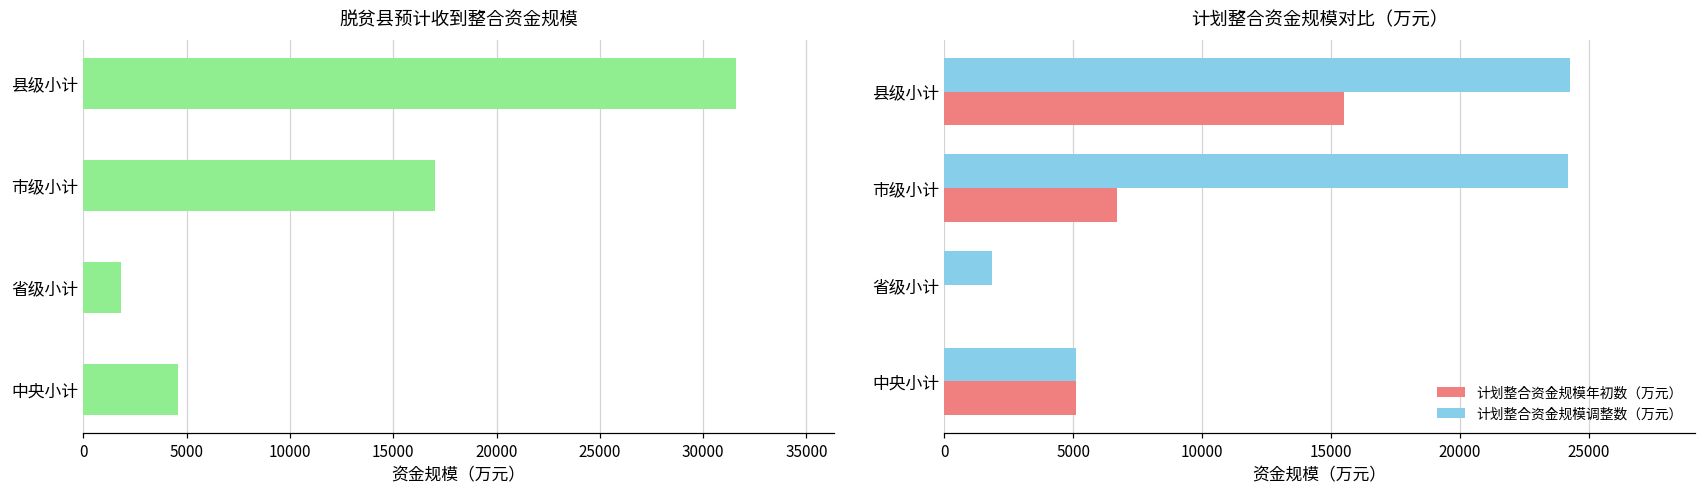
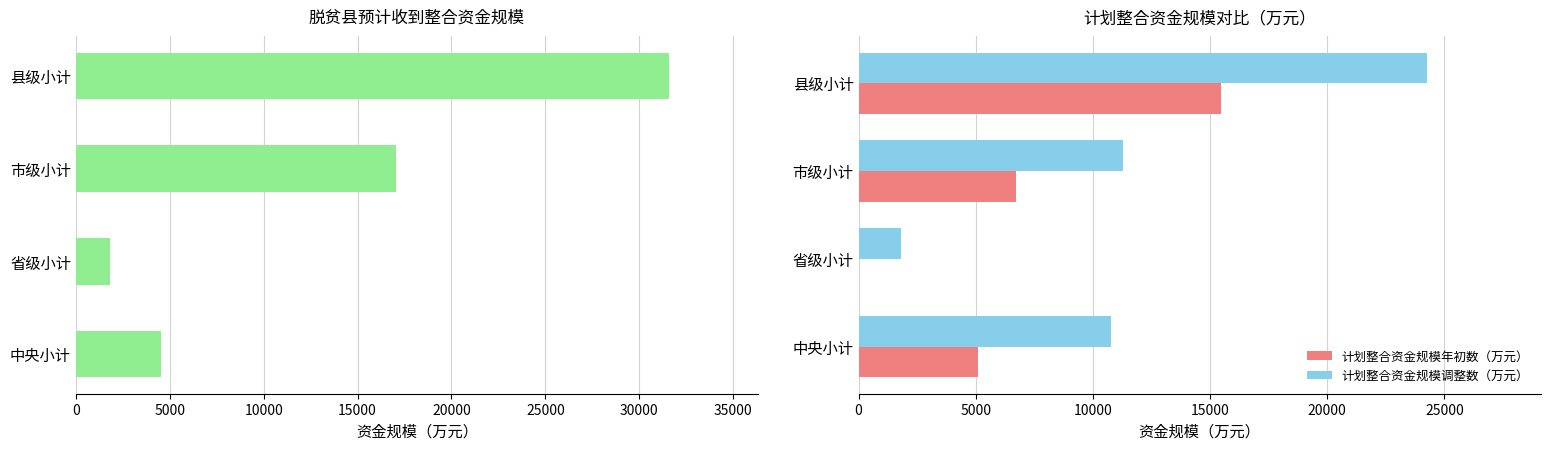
  {
    "脱贫县预计收到整合资金规模": {
      "县级小计": 31600,
      "市级小计": 17000,
      "省级小计": 1800,
      "中央小计": 4600
    },
    "计划整合资金规模对比（万元）": {
      "计划整合资金规模年初数（万元）": {
        "县级小计": 15500,
        "市级小计": 6700,
        "省级小计": 0,
        "中央小计": 5100
      },
      "计划整合资金规模调整数（万元）": {
        "县级小计": 24300,
-       "市级小计": 24200,
+       "市级小计": 11300,
        "省级小计": 1800,
-       "中央小计": 5100
+       "中央小计": 10800
      }
    }
  }
